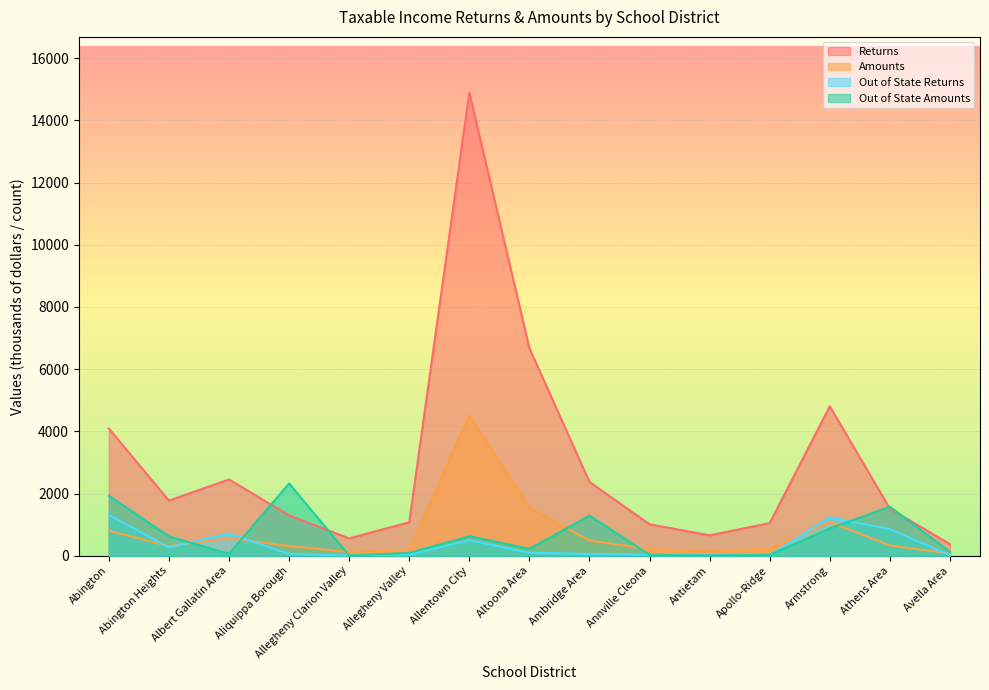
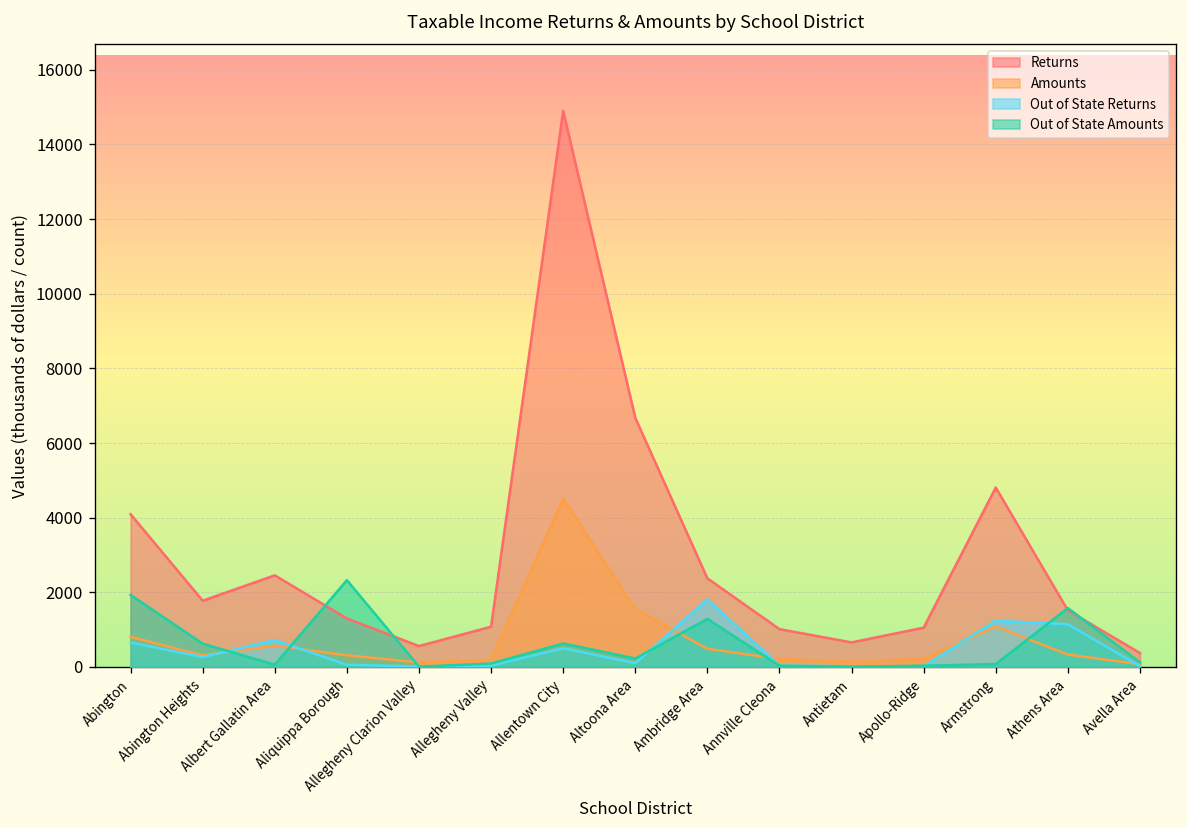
  {
    "Out of State Returns": {
-     "Abington": 1300,
+     "Abington": 700,
      "Albert Gallatin Area": 700,
      "Aliquippa Borough": 100,
      "Allentown City": 500,
      "Altoona Area": 100,
-     "Ambridge Area": 100,
+     "Ambridge Area": 1800,
      "Armstrong": 1200,
-     "Athens Area": 900
+     "Athens Area": 1100
    },
    "Out of State Amounts": {
      "Abington": 1900,
      "Abington Heights": 600,
      "Albert Gallatin Area": 100,
      "Aliquippa Borough": 2300,
      "Allentown City": 600,
      "Altoona Area": 200,
      "Ambridge Area": 1300,
-     "Armstrong": 900
+     "Armstrong": 100
    }
  }
